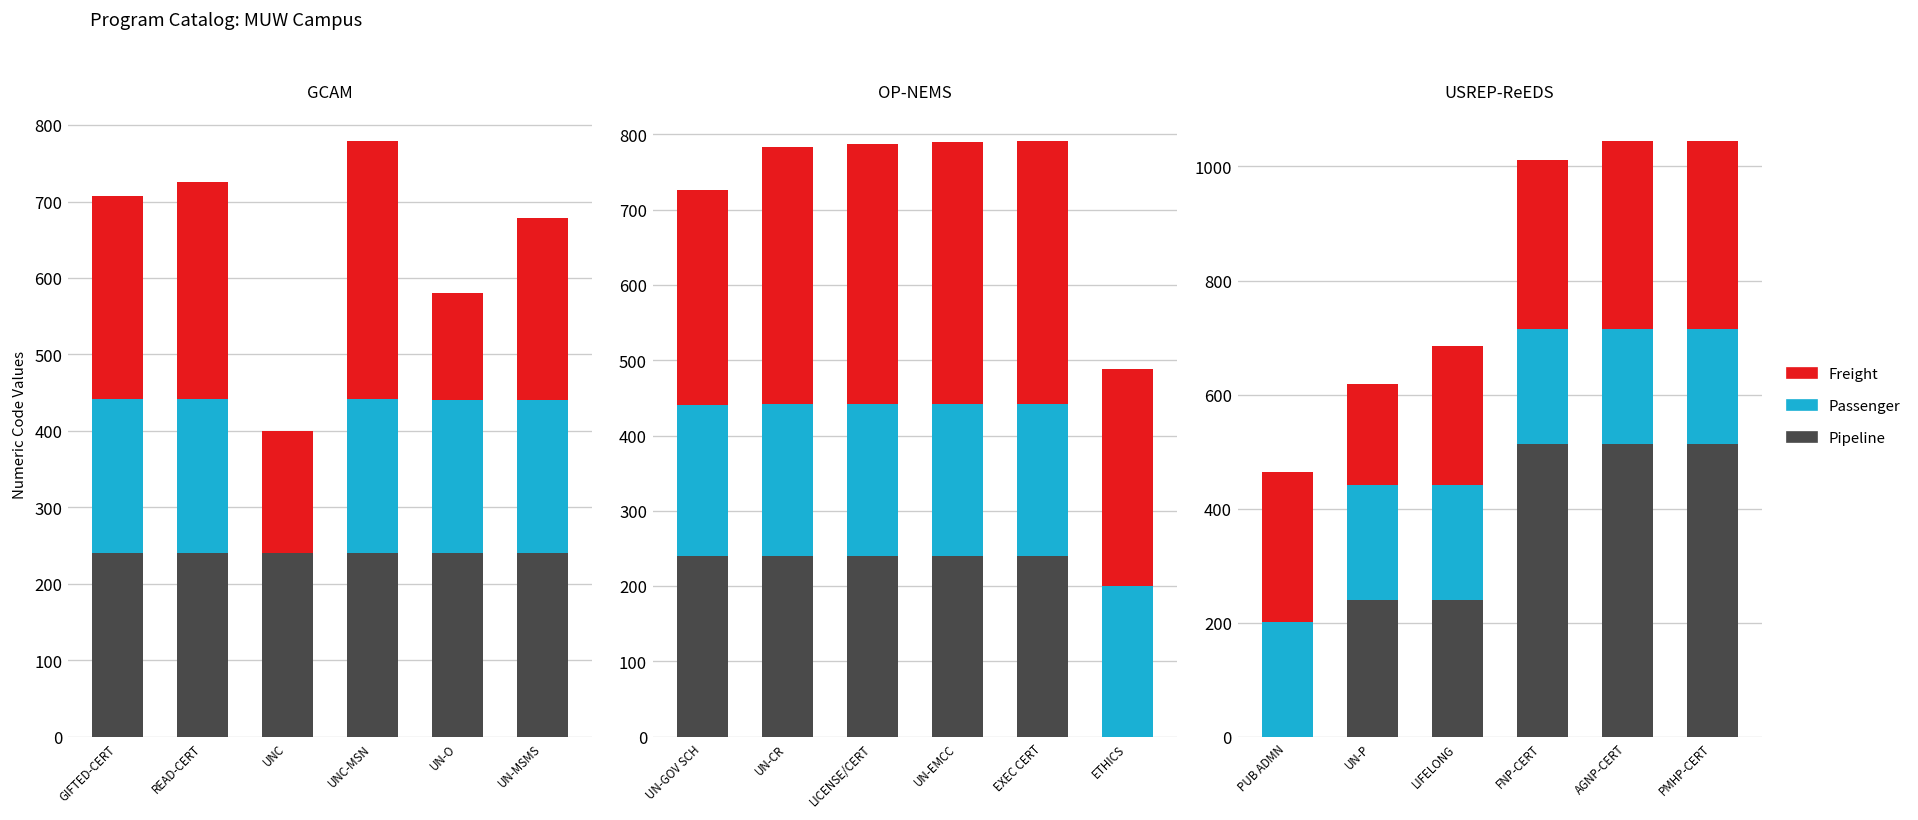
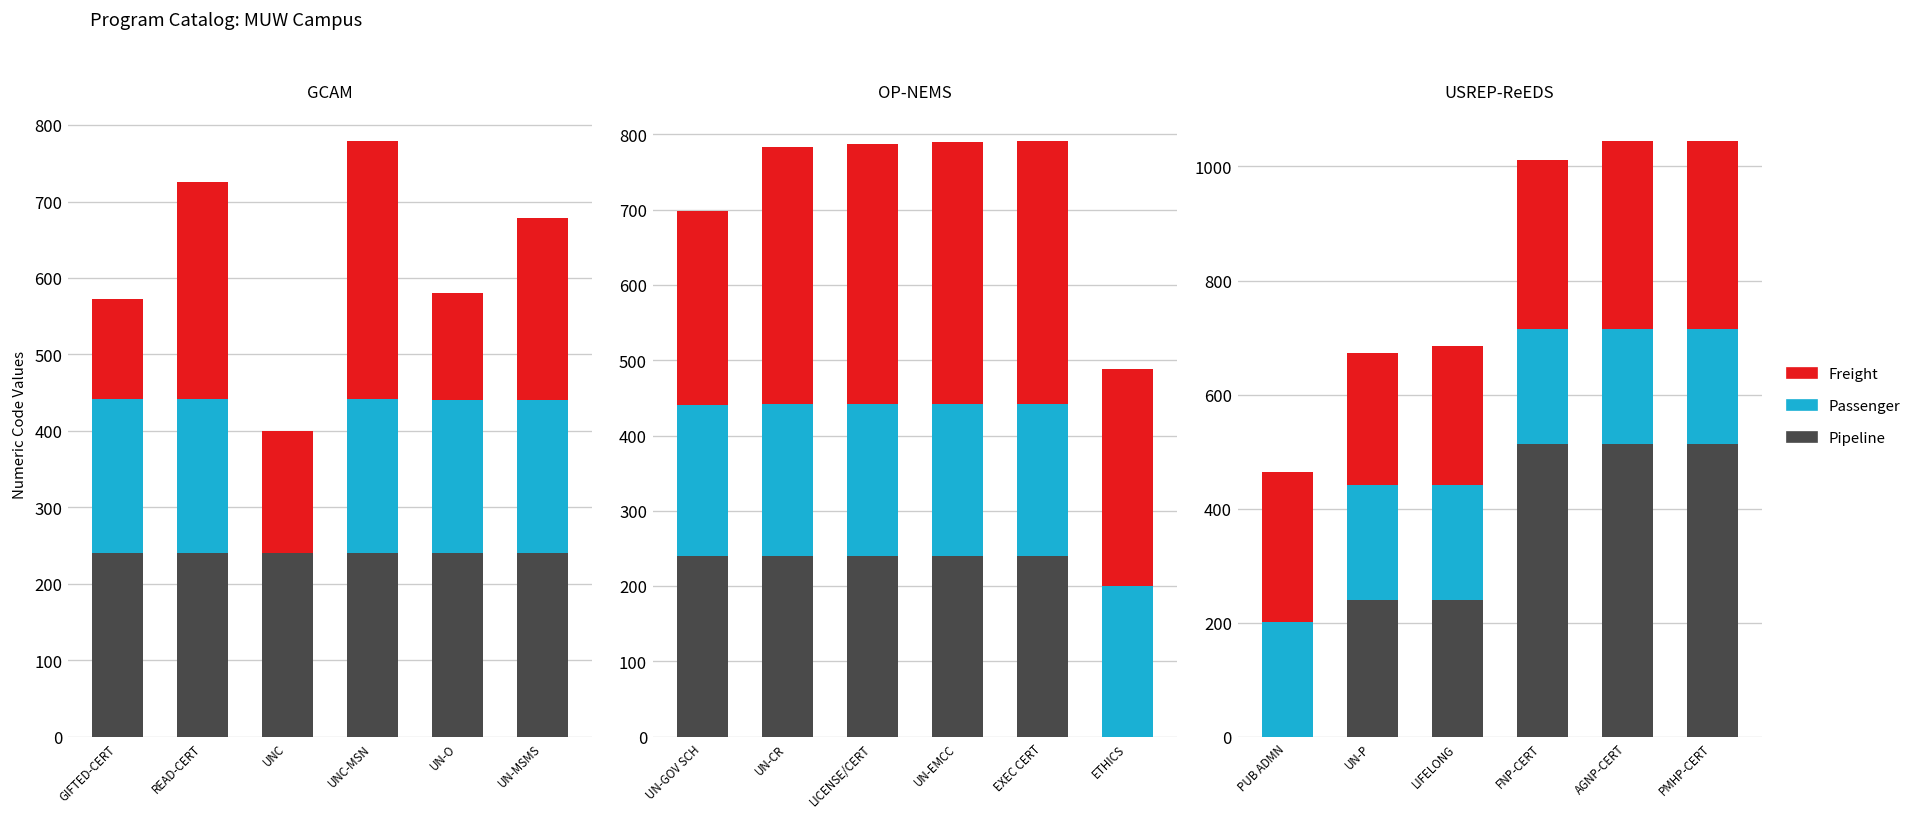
  {
    "GCAM": {
      "Pipeline": {
        "GIFTED-CERT": 240,
        "READ-CERT": 240,
        "UNC": 240,
        "UNC-MSN": 240,
        "UN-O": 240,
        "UN-MSMS": 240
      },
      "Passenger": {
        "GIFTED-CERT": 200,
        "READ-CERT": 200,
        "UNC": 0,
        "UNC-MSN": 200,
        "UN-O": 200,
        "UN-MSMS": 200
      },
      "Freight": {
-       "GIFTED-CERT": 270,
+       "GIFTED-CERT": 130,
        "READ-CERT": 280,
        "UNC": 160,
        "UNC-MSN": 340,
        "UN-O": 140,
        "UN-MSMS": 240
      }
    },
    "OP-NEMS": {
      "Pipeline": {
        "UN-GOV SCH": 240,
        "UN-CR": 240,
        "LICENSE/CERT": 240,
        "UN-EMCC": 240,
        "EXEC CERT": 240,
        "ETHICS": 0
      },
      "Passenger": {
        "UN-GOV SCH": 200,
        "UN-CR": 200,
        "LICENSE/CERT": 200,
        "UN-EMCC": 200,
        "EXEC CERT": 200,
        "ETHICS": 200
      },
      "Freight": {
-       "UN-GOV SCH": 290,
+       "UN-GOV SCH": 260,
        "UN-CR": 340,
        "LICENSE/CERT": 350,
        "UN-EMCC": 350,
        "EXEC CERT": 350,
        "ETHICS": 290
      }
    },
    "USREP-ReEDS": {
      "Pipeline": {
        "PUB ADMN": 0,
        "UN-P": 240,
        "LIFELONG": 240,
        "FNP-CERT": 510,
        "AGNP-CERT": 510,
        "PMHP-CERT": 510
      },
      "Passenger": {
        "PUB ADMN": 200,
        "UN-P": 200,
        "LIFELONG": 200,
        "FNP-CERT": 200,
        "AGNP-CERT": 200,
        "PMHP-CERT": 200
      },
      "Freight": {
        "PUB ADMN": 260,
-       "UN-P": 180,
+       "UN-P": 230,
        "LIFELONG": 240,
        "FNP-CERT": 300,
        "AGNP-CERT": 330,
        "PMHP-CERT": 330
      }
    }
  }
